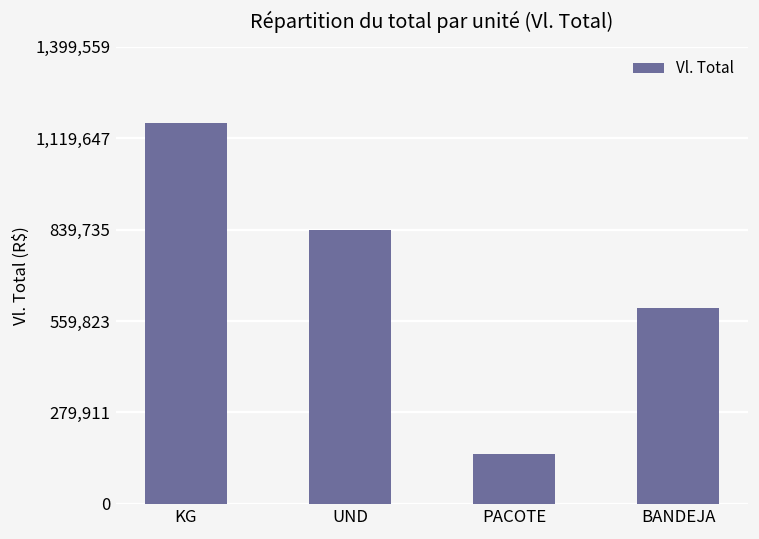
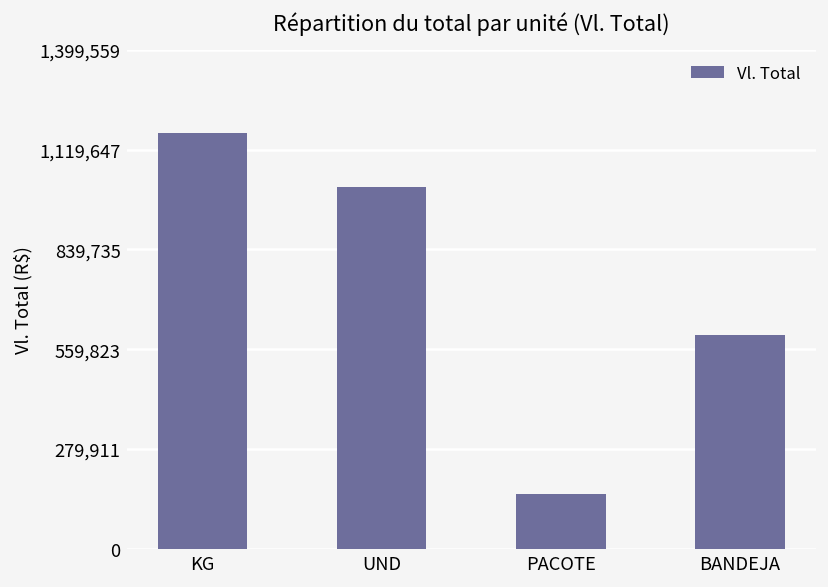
  {
    "KG": "1,170,000",
-   "UND": "840,000",
+   "UND": "1,020,000",
    "PACOTE": "150,000",
    "BANDEJA": "600,000"
  }
